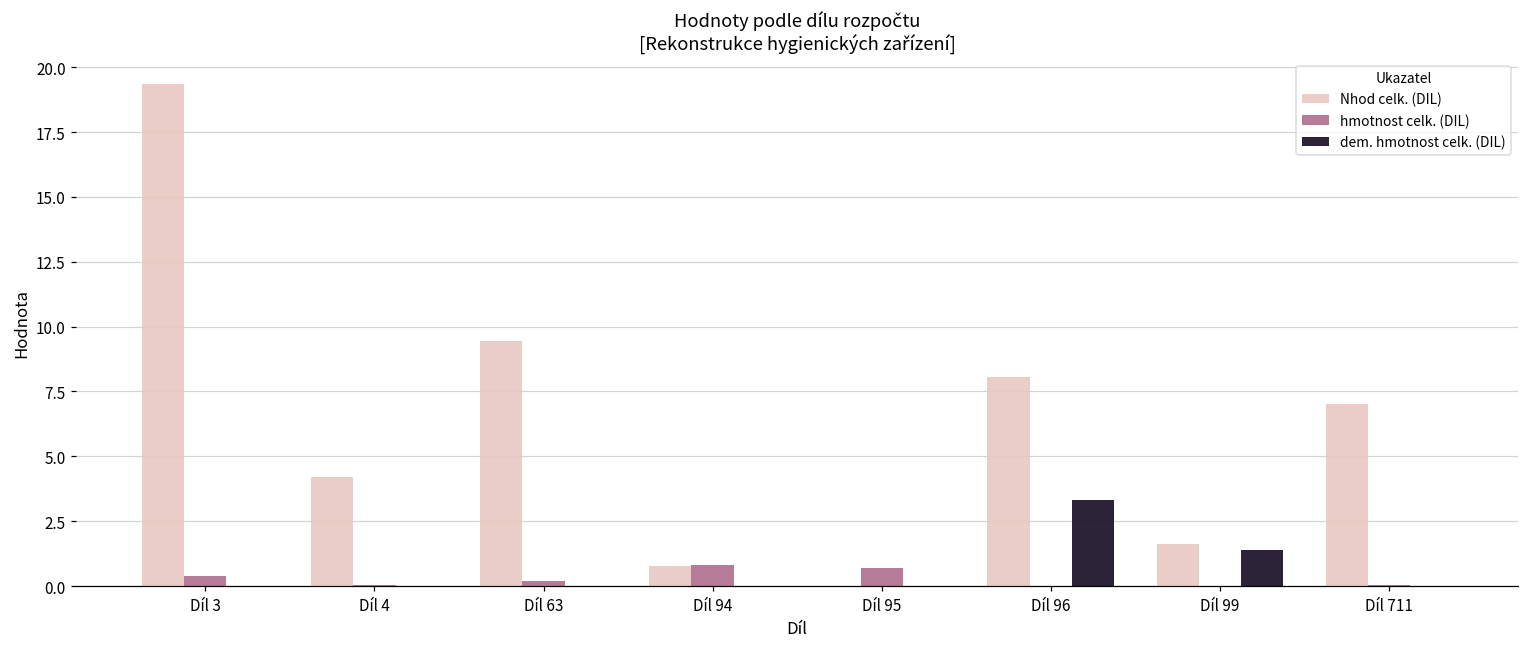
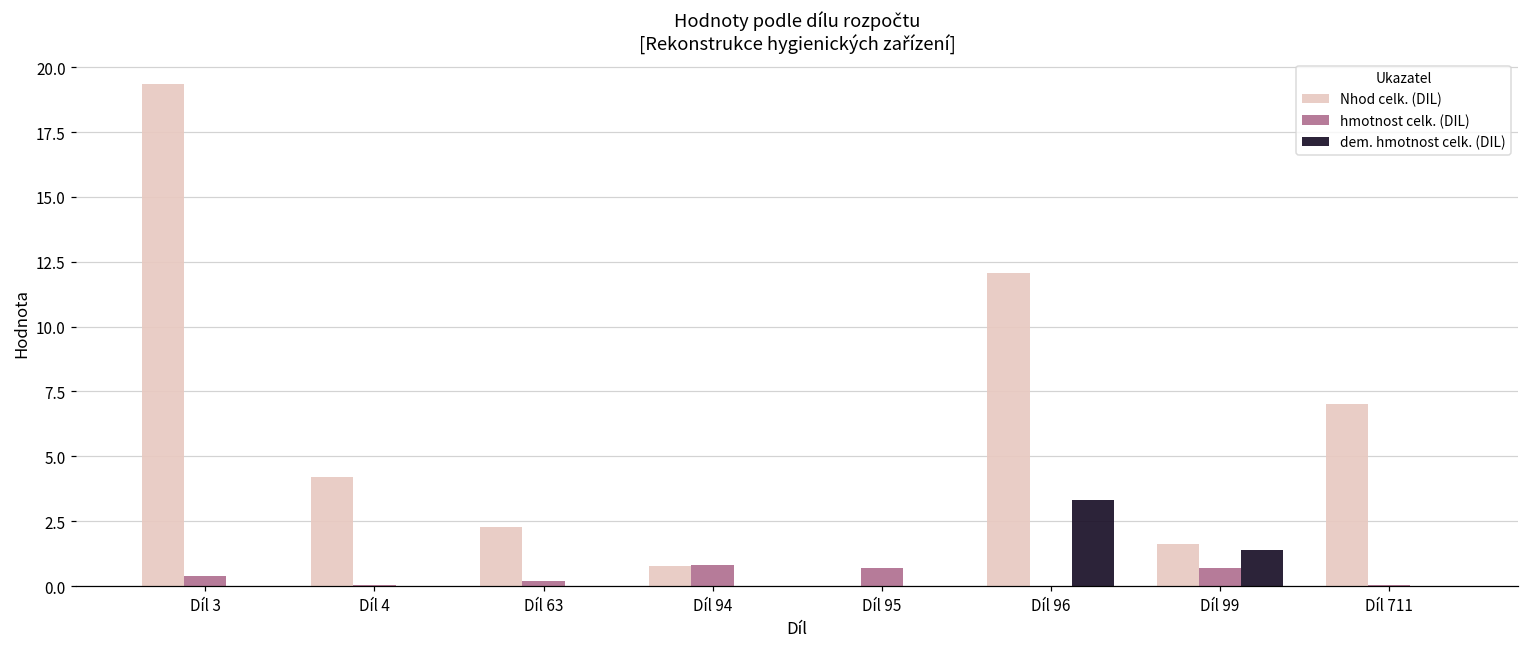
  {
    "Nhod celk. (DIL)": {
      "Díl 3": 19.4,
      "Díl 4": 4.2,
-     "Díl 63": 9.4,
+     "Díl 63": 2.3,
      "Díl 94": 0.8,
      "Díl 95": 0.0,
-     "Díl 96": 8.1,
+     "Díl 96": 12.1,
      "Díl 99": 1.6,
      "Díl 711": 7.0
    },
    "hmotnost celk. (DIL)": {
      "Díl 3": 0.4,
      "Díl 63": 0.2,
      "Díl 94": 0.8,
      "Díl 95": 0.7,
-     "Díl 99": 0.0
+     "Díl 99": 0.7
    },
    "dem. hmotnost celk. (DIL)": {
      "Díl 3": 0.0,
      "Díl 4": 0.0,
      "Díl 63": 0.0,
      "Díl 94": 0.0,
      "Díl 95": 0.0,
      "Díl 96": 3.3,
      "Díl 99": 1.4,
      "Díl 711": 0.0
    }
  }
